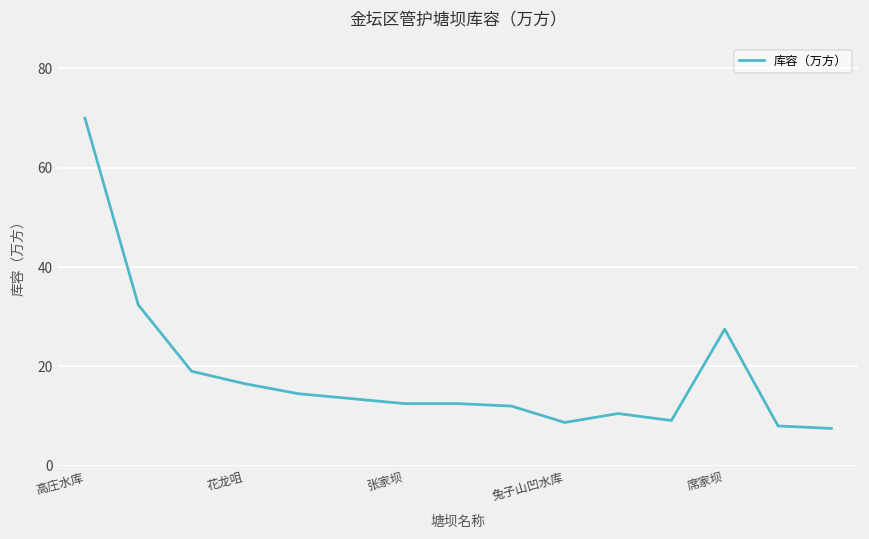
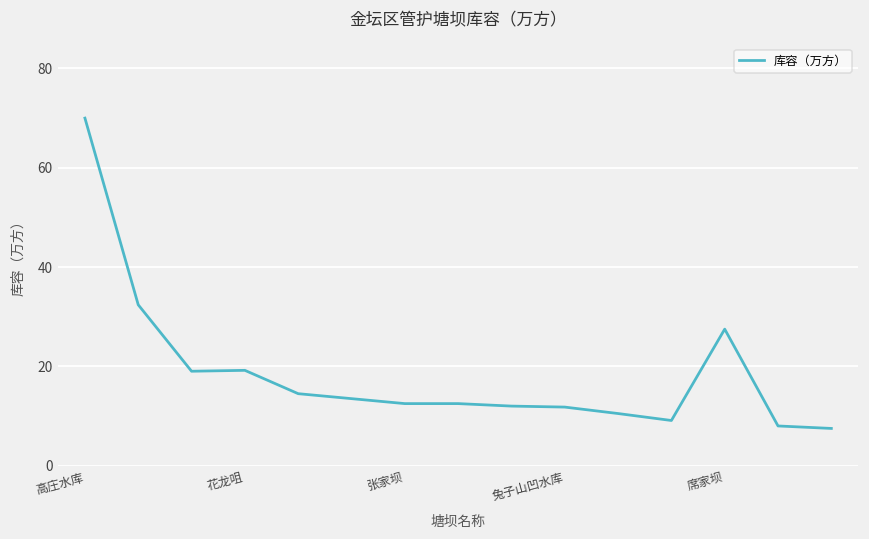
  {
    "高庄水库": 70,
-   "花龙咀": 17,
+   "花龙咀": 19,
    "张家坝": 13,
-   "兔子山凹水库": 9,
+   "兔子山凹水库": 12,
    "席家坝": 28
  }
